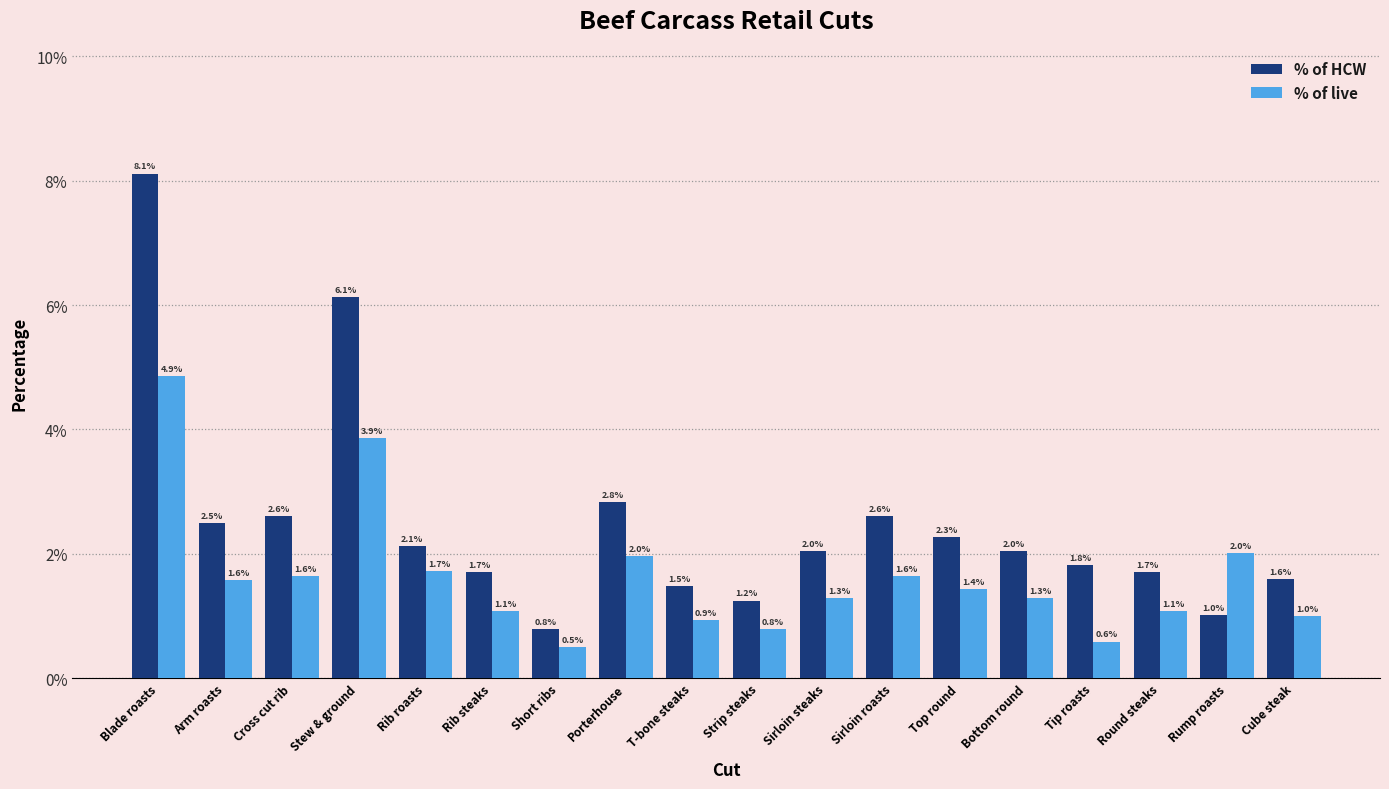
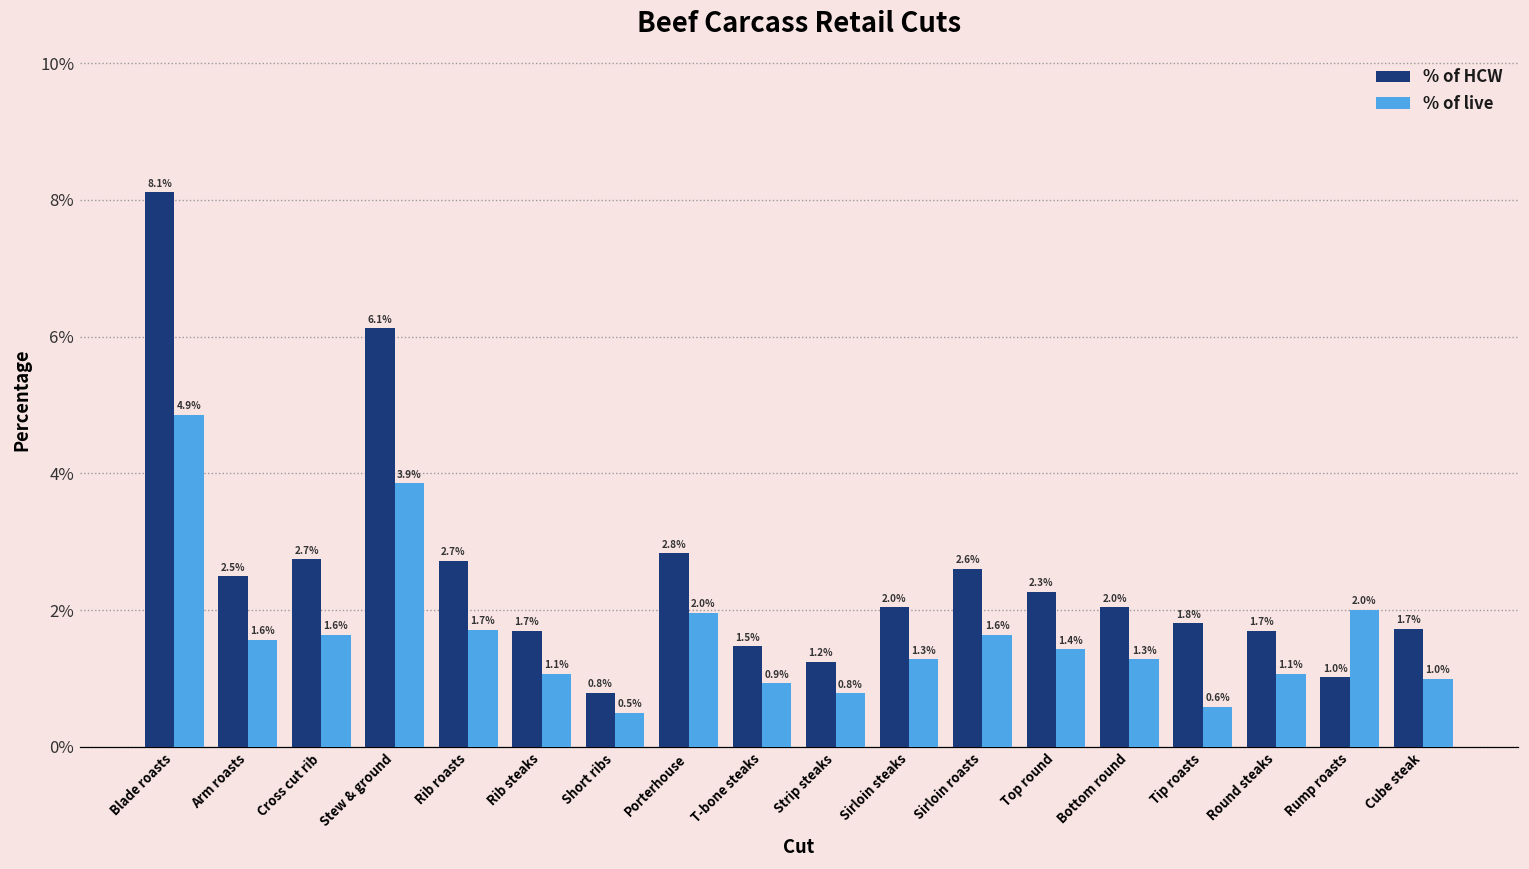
  {
    "% of HCW": {
      "Blade roasts": "8.1%",
      "Arm roasts": "2.5%",
-     "Cross cut rib": "2.6%",
+     "Cross cut rib": "2.7%",
      "Stew & ground": "6.1%",
-     "Rib roasts": "2.1%",
+     "Rib roasts": "2.7%",
      "Rib steaks": "1.7%",
      "Short ribs": "0.8%",
      "Porterhouse": "2.8%",
      "T-bone steaks": "1.5%",
      "Strip steaks": "1.2%",
      "Sirloin steaks": "2.0%",
      "Sirloin roasts": "2.6%",
      "Top round": "2.3%",
      "Bottom round": "2.0%",
      "Tip roasts": "1.8%",
      "Round steaks": "1.7%",
      "Rump roasts": "1.0%",
-     "Cube steak": "1.6%"
+     "Cube steak": "1.7%"
    },
    "% of live": {
      "Blade roasts": "4.9%",
      "Arm roasts": "1.6%",
      "Cross cut rib": "1.6%",
      "Stew & ground": "3.9%",
      "Rib roasts": "1.7%",
      "Rib steaks": "1.1%",
      "Short ribs": "0.5%",
      "Porterhouse": "2.0%",
      "T-bone steaks": "0.9%",
      "Strip steaks": "0.8%",
      "Sirloin steaks": "1.3%",
      "Sirloin roasts": "1.6%",
      "Top round": "1.4%",
      "Bottom round": "1.3%",
      "Tip roasts": "0.6%",
      "Round steaks": "1.1%",
      "Rump roasts": "2.0%",
      "Cube steak": "1.0%"
    }
  }
